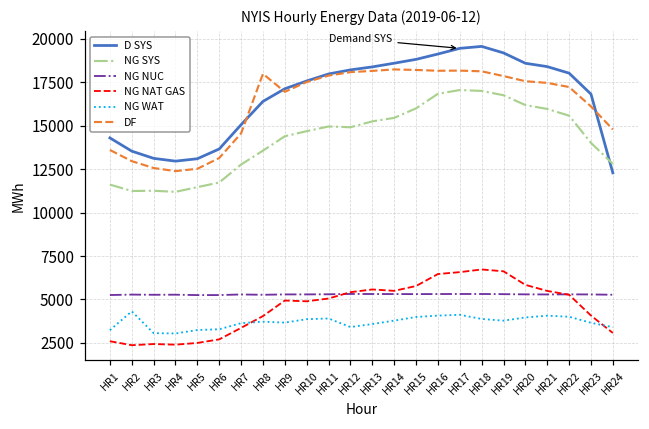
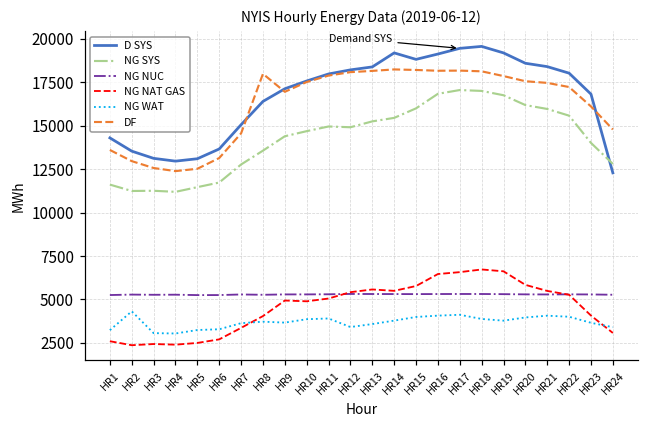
  {
    "D SYS": {
      "HR2": 13500,
      "HR3": 13100,
      "HR4": 13000,
      "HR5": 13100,
      "HR6": 13700,
      "HR7": 15100,
      "HR8": 16400,
      "HR9": 17100,
      "HR13": 18400,
-     "HR14": 18600,
+     "HR14": 19200,
      "HR15": 18800,
      "HR16": 19100,
      "HR17": 19400,
      "HR18": 19600,
      "HR19": 19200,
      "HR20": 18600,
      "HR21": 18400,
      "HR22": 18000,
      "HR23": 16800,
      "HR24": 12300
    },
    "NG SYS": {
      "HR1": 11600,
      "HR2": 11200,
      "HR3": 11300,
      "HR4": 11200,
      "HR5": 11500,
      "HR6": 11700,
      "HR7": 12800,
      "HR8": 13600,
      "HR9": 14400,
      "HR10": 14700,
      "HR11": 15000,
      "HR12": 14900,
      "HR13": 15200,
      "HR14": 15400,
      "HR15": 16000,
      "HR16": 16800,
      "HR17": 17100,
      "HR18": 17000,
      "HR19": 16800,
      "HR20": 16200,
      "HR21": 16000,
      "HR22": 15600,
      "HR23": 14000,
      "HR24": 12800
    },
    "NG NUC": {
      "HR1": 5300,
      "HR2": 5300,
      "HR3": 5300,
      "HR4": 5300,
      "HR5": 5300,
      "HR6": 5300,
      "HR7": 5300,
      "HR8": 5300,
      "HR9": 5300,
      "HR10": 5300,
      "HR11": 5300,
      "HR13": 5300,
      "HR14": 5300,
      "HR15": 5300,
      "HR16": 5300,
      "HR17": 5300,
      "HR18": 5300,
      "HR19": 5300,
      "HR20": 5300,
      "HR21": 5300,
      "HR23": 5300,
      "HR24": 5300
    },
    "NG NAT GAS": {
      "HR1": 2600,
      "HR2": 2400,
      "HR3": 2400,
      "HR4": 2400,
      "HR5": 2500,
      "HR6": 2700,
      "HR7": 3400,
      "HR8": 4000,
      "HR9": 4900,
      "HR10": 4900,
      "HR11": 5100,
      "HR13": 5600,
      "HR14": 5500,
      "HR15": 5800,
      "HR16": 6500,
      "HR17": 6600,
      "HR18": 6700,
      "HR19": 6600,
      "HR20": 5800,
      "HR21": 5500,
      "HR23": 4100,
      "HR24": 3100
    },
    "NG WAT": {
      "HR1": 3200,
      "HR2": 4300,
      "HR3": 3100,
      "HR4": 3000,
      "HR5": 3200,
      "HR6": 3300,
      "HR7": 3600,
      "HR8": 3700,
      "HR9": 3700,
      "HR10": 3900,
      "HR11": 3900,
      "HR12": 3400,
      "HR13": 3600,
      "HR14": 3800,
      "HR15": 4000,
      "HR16": 4100,
      "HR17": 4100,
      "HR18": 3900,
      "HR19": 3800,
      "HR20": 4000,
      "HR21": 4100,
      "HR22": 4000,
      "HR23": 3700,
      "HR24": 3400
    },
    "DF": {
      "HR1": 13600,
      "HR2": 13000,
      "HR3": 12600,
      "HR4": 12400,
      "HR5": 12500,
      "HR6": 13100,
      "HR7": 14600,
      "HR8": 18000,
      "HR9": 16900,
      "HR13": 18200,
      "HR14": 18200,
      "HR15": 18200,
      "HR16": 18200,
      "HR17": 18200,
      "HR18": 18100,
      "HR19": 17900,
      "HR20": 17600,
      "HR21": 17500,
      "HR22": 17200,
      "HR23": 16100,
      "HR24": 14800
    }
  }
